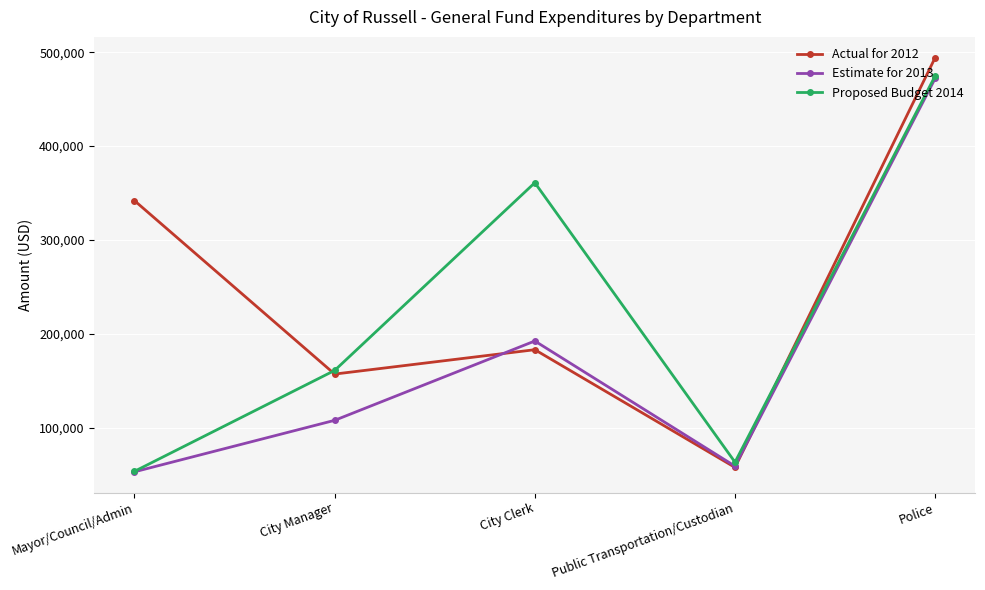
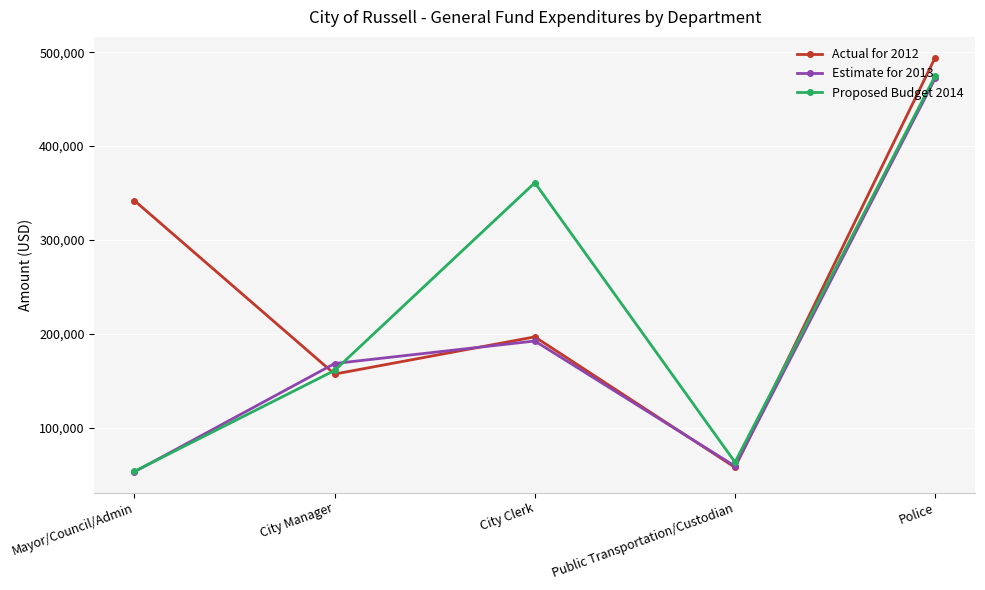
  {
    "Actual for 2012": {
      "Mayor/Council/Admin": "340,000",
      "City Manager": "160,000",
-     "City Clerk": "180,000",
+     "City Clerk": "200,000",
      "Police": "490,000"
    },
    "Estimate for 2013": {
-     "City Manager": "110,000",
+     "City Manager": "170,000",
      "City Clerk": "190,000"
    },
    "Proposed Budget 2014": {
      "City Manager": "160,000",
      "City Clerk": "360,000",
      "Public Transportation/Custodian": "60,000"
    }
  }
